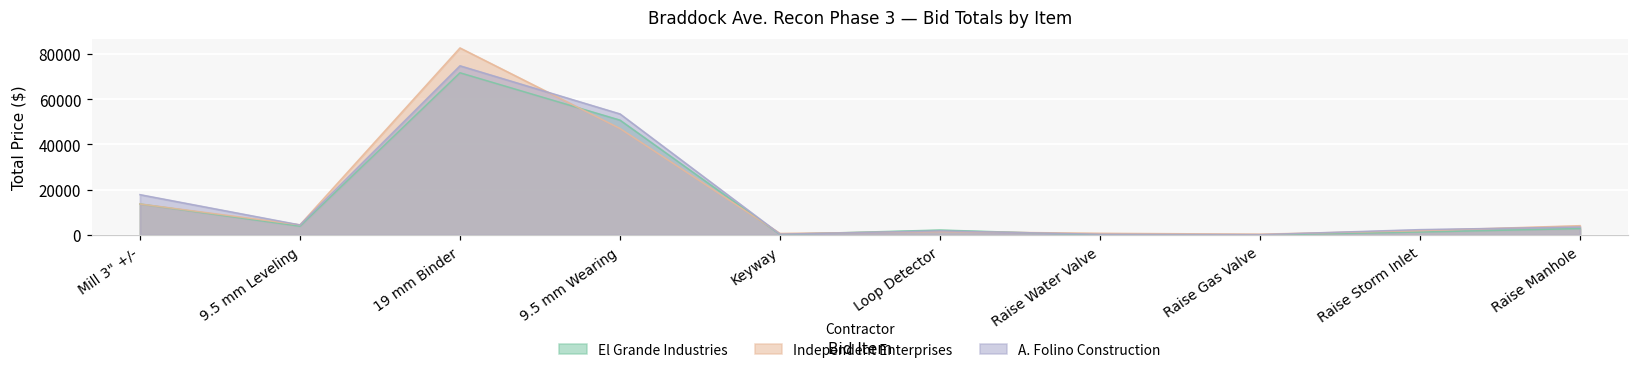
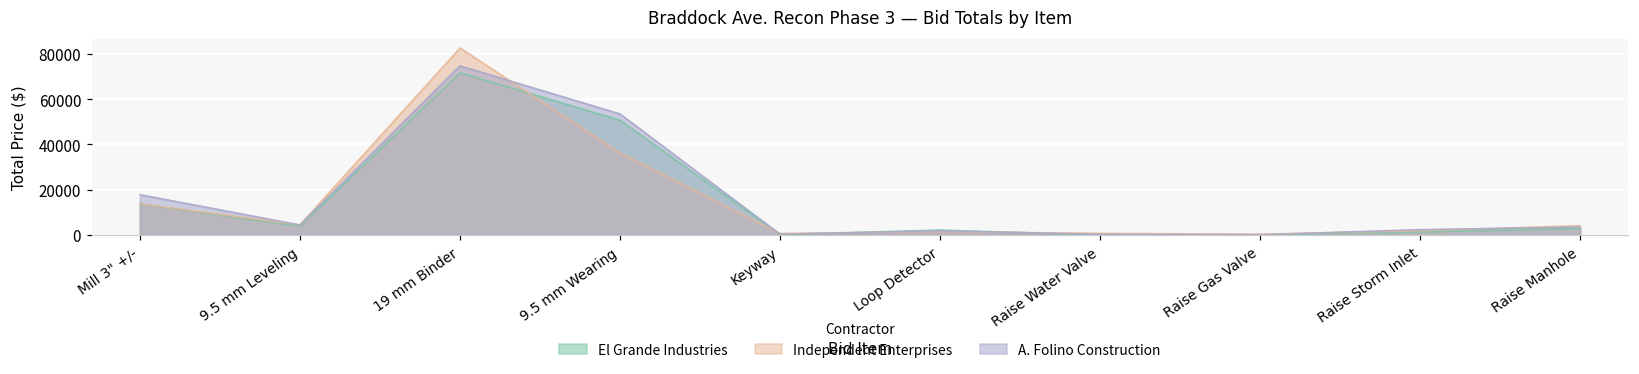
  {
    "Independent Enterprises": {
      "19 mm Binder": 83000,
-     "9.5 mm Wearing": 47000
+     "9.5 mm Wearing": 36000
    }
  }
